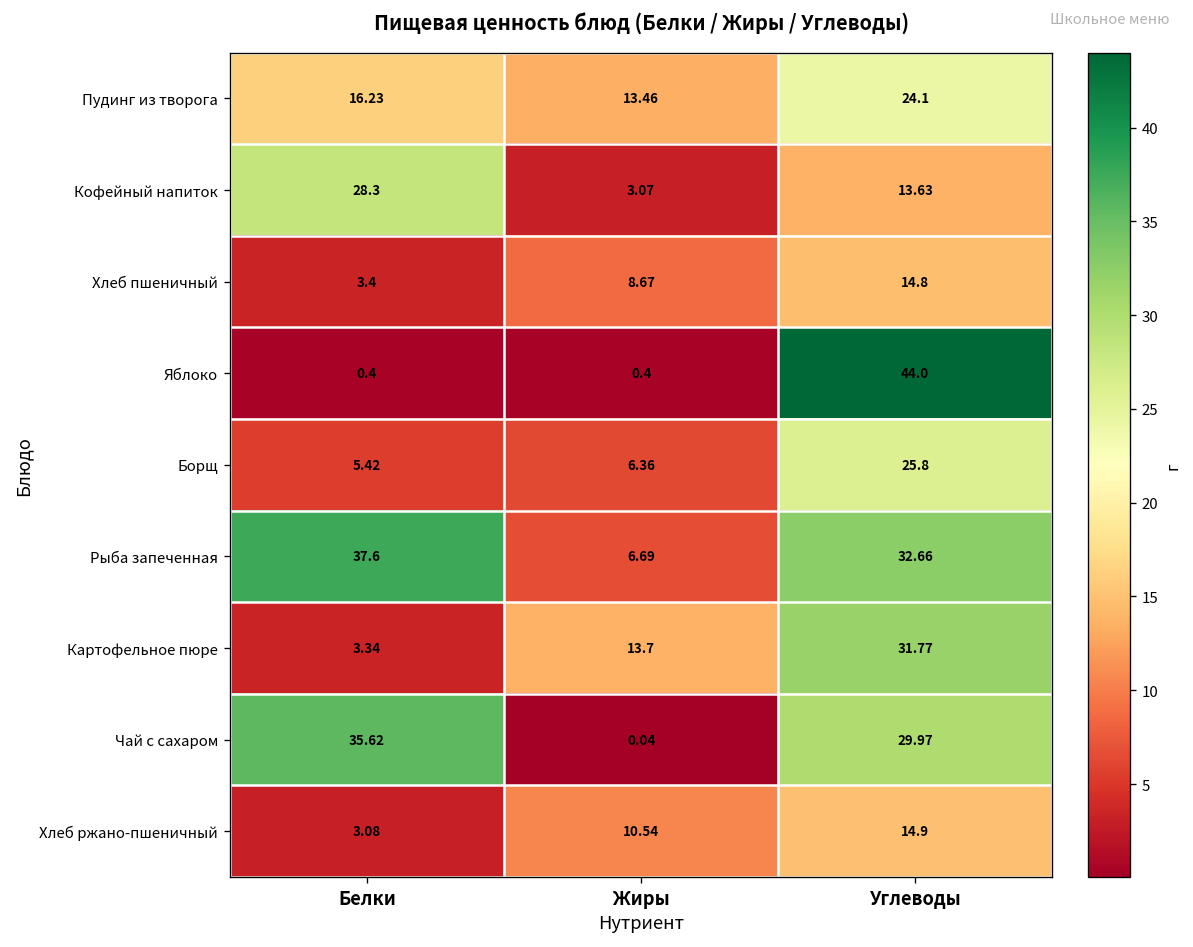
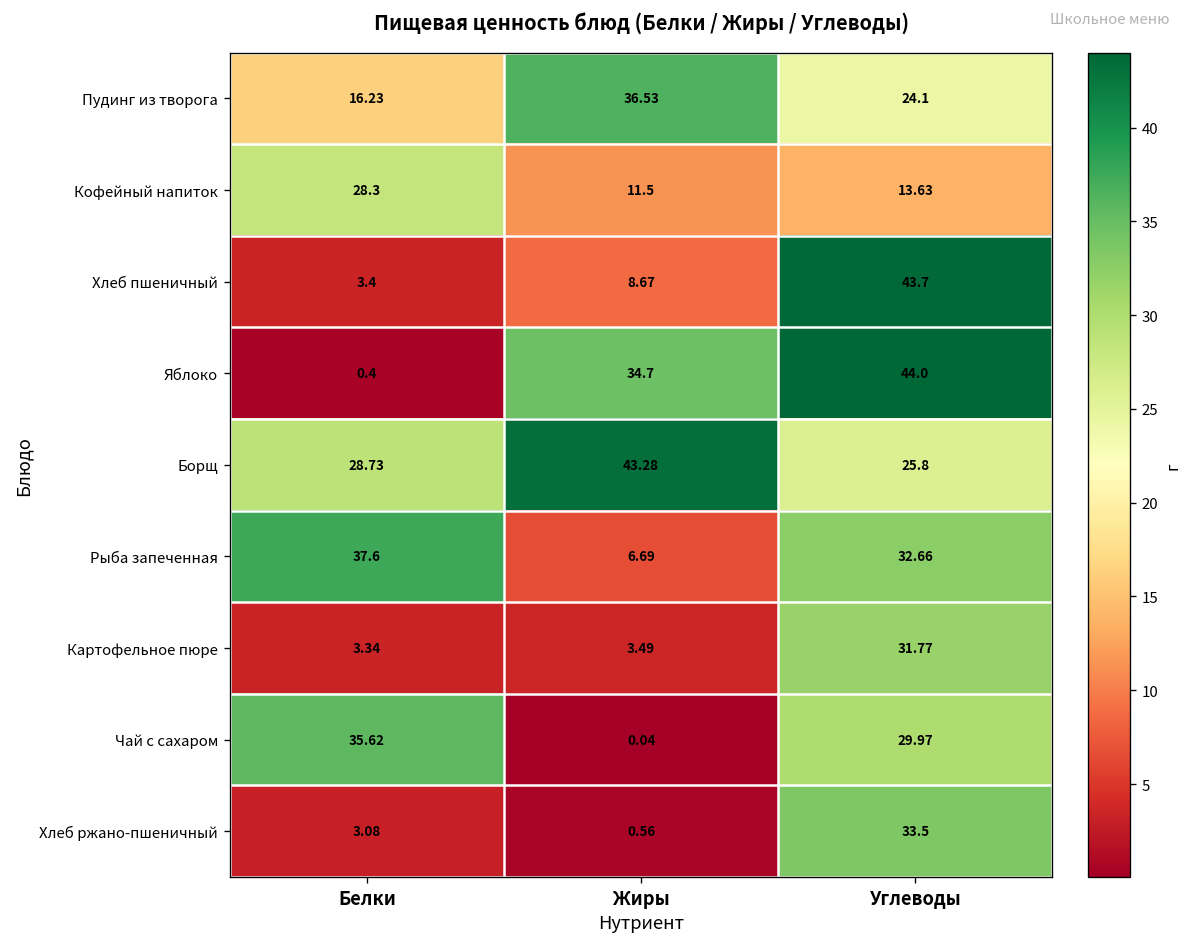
  {
    "Пудинг из творога": {
      "Белки": 16.23,
-     "Жиры": 13.46,
+     "Жиры": 36.53,
      "Углеводы": 24.1
    },
    "Кофейный напиток": {
      "Белки": 28.3,
-     "Жиры": 3.07,
+     "Жиры": 11.5,
      "Углеводы": 13.63
    },
    "Хлеб пшеничный": {
      "Белки": 3.4,
      "Жиры": 8.67,
-     "Углеводы": 14.8
+     "Углеводы": 43.7
    },
    "Яблоко": {
      "Белки": 0.4,
-     "Жиры": 0.4,
+     "Жиры": 34.7,
      "Углеводы": 44.0
    },
    "Борщ": {
-     "Белки": 5.42,
-     "Жиры": 6.36,
+     "Белки": 28.73,
+     "Жиры": 43.28,
      "Углеводы": 25.8
    },
    "Рыба запеченная": {
      "Белки": 37.6,
      "Жиры": 6.69,
      "Углеводы": 32.66
    },
    "Картофельное пюре": {
      "Белки": 3.34,
-     "Жиры": 13.7,
+     "Жиры": 3.49,
      "Углеводы": 31.77
    },
    "Чай с сахаром": {
      "Белки": 35.62,
      "Жиры": 0.04,
      "Углеводы": 29.97
    },
    "Хлеб ржано-пшеничный": {
      "Белки": 3.08,
-     "Жиры": 10.54,
-     "Углеводы": 14.9
+     "Жиры": 0.56,
+     "Углеводы": 33.5
    }
  }
